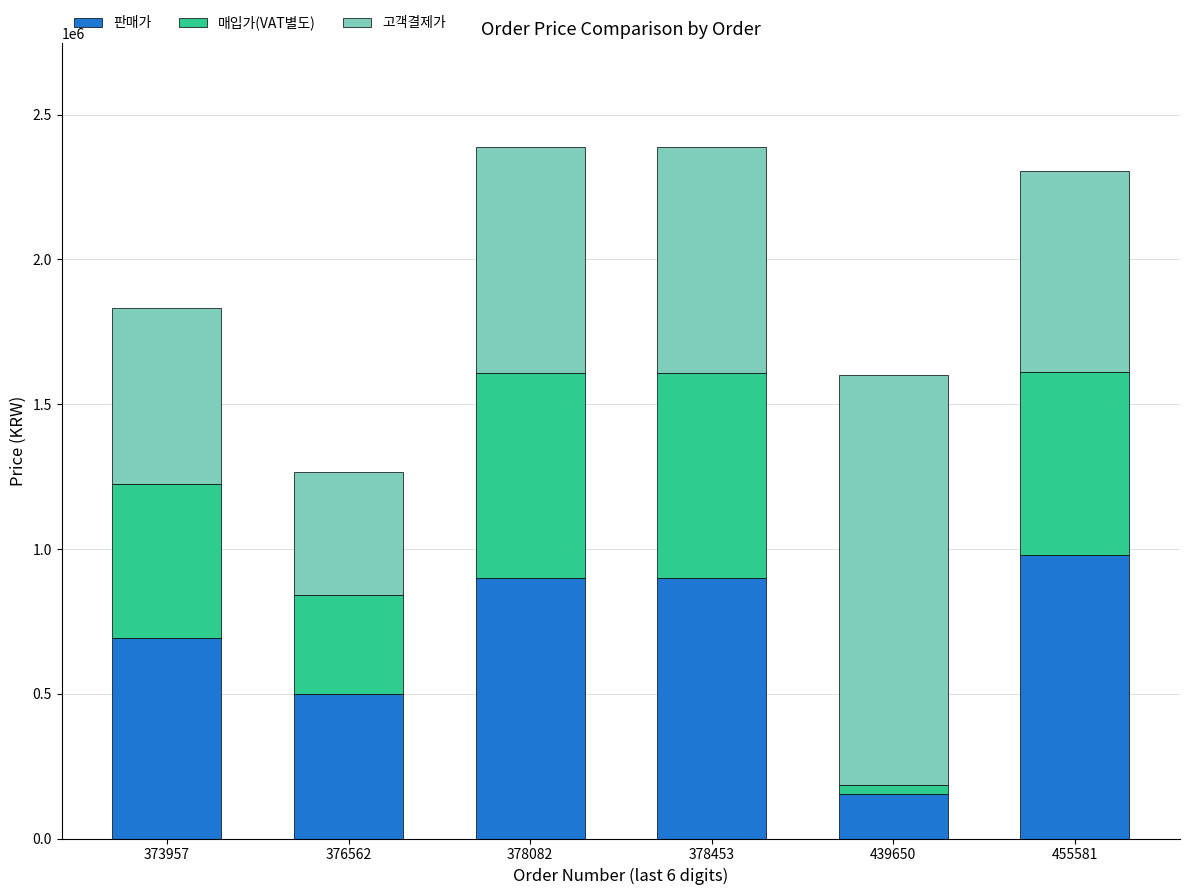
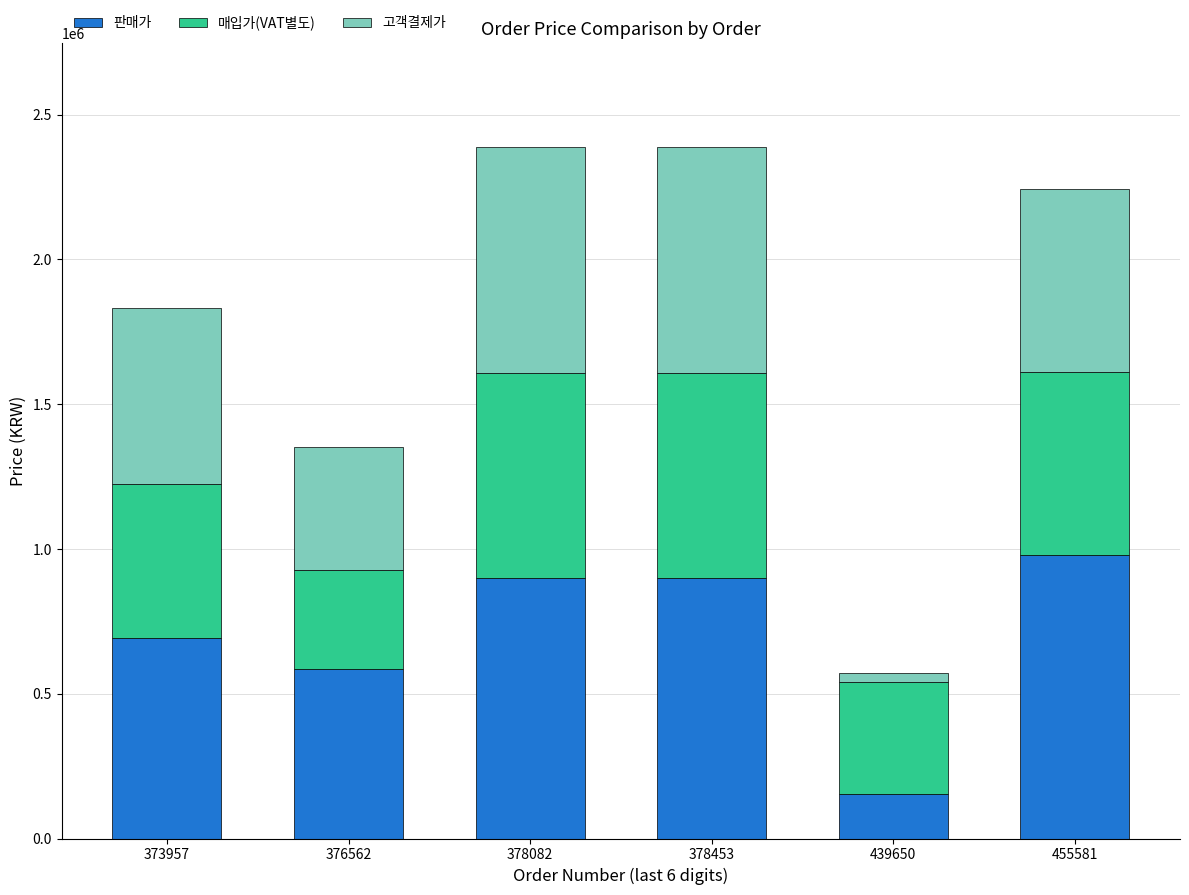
  {
    "판매가": {
      "373957": 690000,
-     "376562": 500000,
+     "376562": 580000,
      "378082": 900000,
      "378453": 900000,
      "439650": 150000,
      "455581": 980000
    },
    "매입가(VAT별도)": {
      "373957": 530000,
      "376562": 340000,
      "378082": 710000,
      "378453": 710000,
-     "439650": 30000,
+     "439650": 390000,
      "455581": 630000
    },
    "고객결제가": {
      "373957": 610000,
      "376562": 420000,
      "378082": 780000,
      "378453": 780000,
-     "439650": 1410000,
-     "455581": 700000
+     "439650": 30000,
+     "455581": 630000
    }
  }
